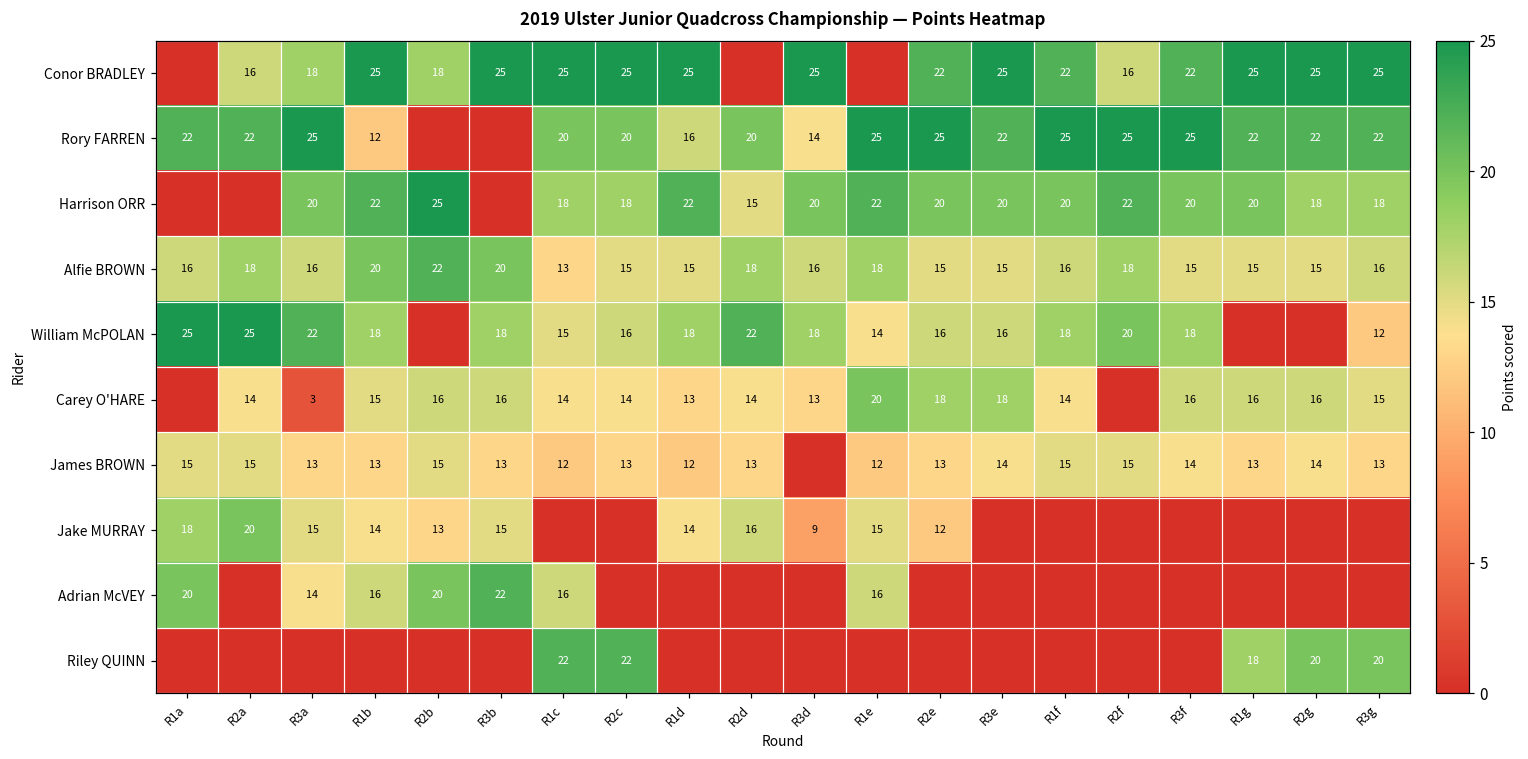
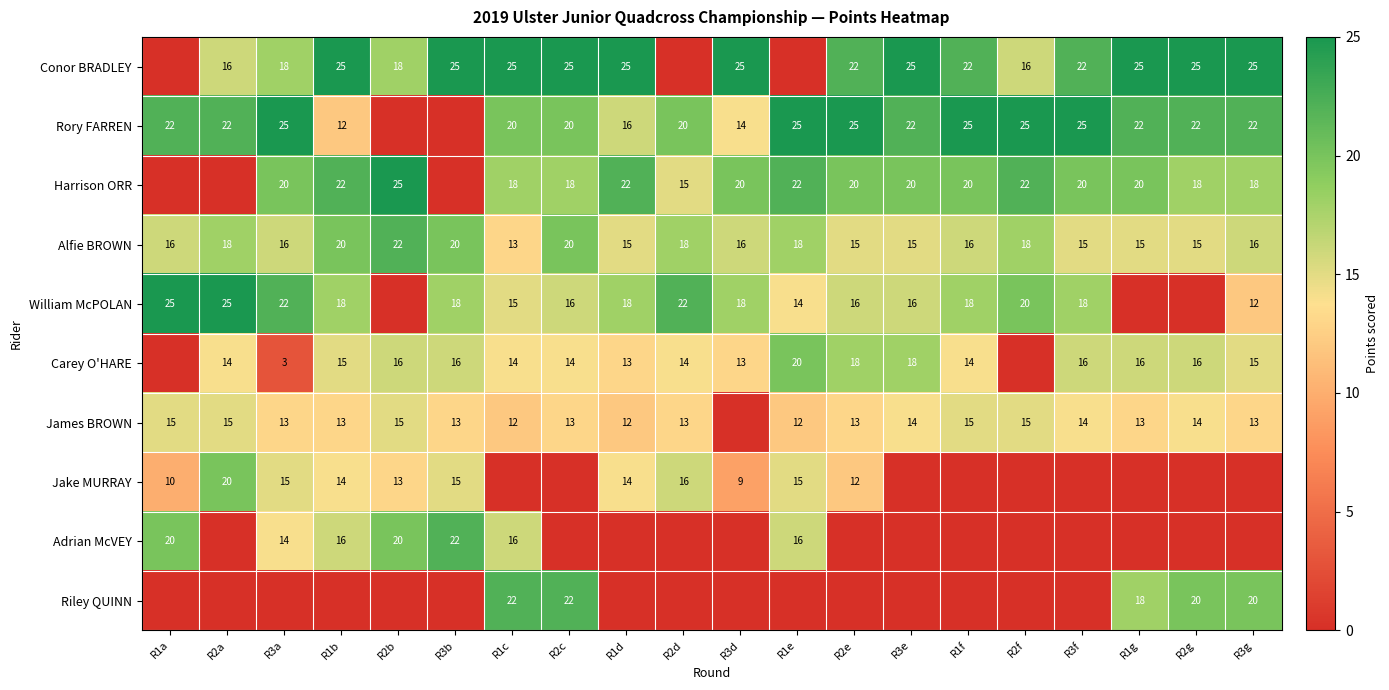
  {
    "Conor BRADLEY": {
      "R2a": 16,
      "R3a": 18,
      "R1b": 25,
      "R2b": 18,
      "R3b": 25,
      "R1c": 25,
      "R2c": 25,
      "R1d": 25,
      "R3d": 25,
      "R2e": 22,
      "R3e": 25,
      "R1f": 22,
      "R2f": 16,
      "R3f": 22,
      "R1g": 25,
      "R2g": 25,
      "R3g": 25
    },
    "Rory FARREN": {
      "R1a": 22,
      "R2a": 22,
      "R3a": 25,
      "R1b": 12,
      "R1c": 20,
      "R2c": 20,
      "R1d": 16,
      "R2d": 20,
      "R3d": 14,
      "R1e": 25,
      "R2e": 25,
      "R3e": 22,
      "R1f": 25,
      "R2f": 25,
      "R3f": 25,
      "R1g": 22,
      "R2g": 22,
      "R3g": 22
    },
    "Harrison ORR": {
      "R3a": 20,
      "R1b": 22,
      "R2b": 25,
      "R1c": 18,
      "R2c": 18,
      "R1d": 22,
      "R2d": 15,
      "R3d": 20,
      "R1e": 22,
      "R2e": 20,
      "R3e": 20,
      "R1f": 20,
      "R2f": 22,
      "R3f": 20,
      "R1g": 20,
      "R2g": 18,
      "R3g": 18
    },
    "Alfie BROWN": {
      "R1a": 16,
      "R2a": 18,
      "R3a": 16,
      "R1b": 20,
      "R2b": 22,
      "R3b": 20,
      "R1c": 13,
-     "R2c": 15,
+     "R2c": 20,
      "R1d": 15,
      "R2d": 18,
      "R3d": 16,
      "R1e": 18,
      "R2e": 15,
      "R3e": 15,
      "R1f": 16,
      "R2f": 18,
      "R3f": 15,
      "R1g": 15,
      "R2g": 15,
      "R3g": 16
    },
    "William McPOLAN": {
      "R1a": 25,
      "R2a": 25,
      "R3a": 22,
      "R1b": 18,
      "R3b": 18,
      "R1c": 15,
      "R2c": 16,
      "R1d": 18,
      "R2d": 22,
      "R3d": 18,
      "R1e": 14,
      "R2e": 16,
      "R3e": 16,
      "R1f": 18,
      "R2f": 20,
      "R3f": 18,
      "R3g": 12
    },
    "Carey O'HARE": {
      "R2a": 14,
      "R3a": 3,
      "R1b": 15,
      "R2b": 16,
      "R3b": 16,
      "R1c": 14,
      "R2c": 14,
      "R1d": 13,
      "R2d": 14,
      "R3d": 13,
      "R1e": 20,
      "R2e": 18,
      "R3e": 18,
      "R1f": 14,
      "R3f": 16,
      "R1g": 16,
      "R2g": 16,
      "R3g": 15
    },
    "James BROWN": {
      "R1a": 15,
      "R2a": 15,
      "R3a": 13,
      "R1b": 13,
      "R2b": 15,
      "R3b": 13,
      "R1c": 12,
      "R2c": 13,
      "R1d": 12,
      "R2d": 13,
      "R1e": 12,
      "R2e": 13,
      "R3e": 14,
      "R1f": 15,
      "R2f": 15,
      "R3f": 14,
      "R1g": 13,
      "R2g": 14,
      "R3g": 13
    },
    "Jake MURRAY": {
-     "R1a": 18,
+     "R1a": 10,
      "R2a": 20,
      "R3a": 15,
      "R1b": 14,
      "R2b": 13,
      "R3b": 15,
      "R1d": 14,
      "R2d": 16,
      "R3d": 9,
      "R1e": 15,
      "R2e": 12
    },
    "Adrian McVEY": {
      "R1a": 20,
      "R3a": 14,
      "R1b": 16,
      "R2b": 20,
      "R3b": 22,
      "R1c": 16,
      "R1e": 16
    },
    "Riley QUINN": {
      "R1c": 22,
      "R2c": 22,
      "R1g": 18,
      "R2g": 20,
      "R3g": 20
    }
  }
